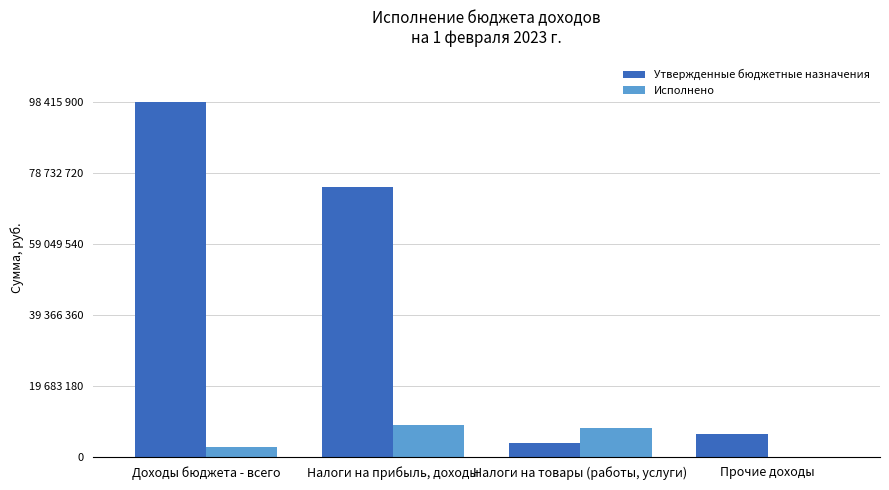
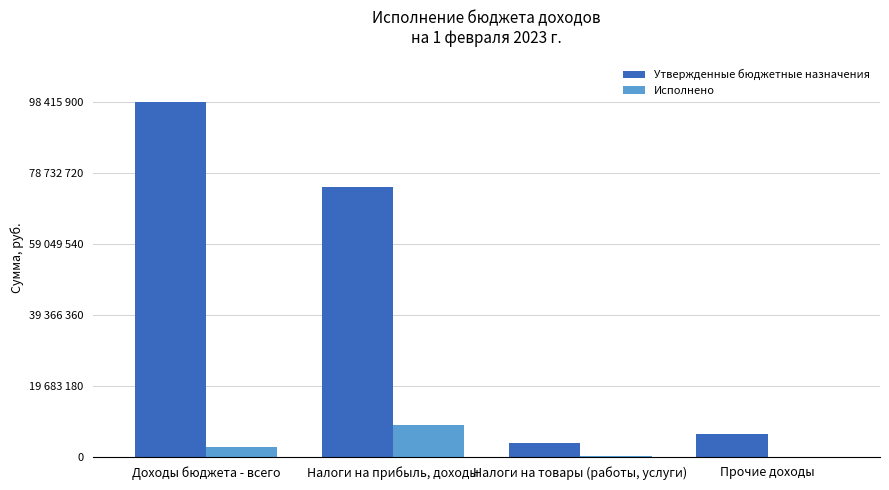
  {
    "Утвержденные бюджетные назначения": {
      "Доходы бюджета - всего": 98000000,
      "Налоги на прибыль, доходы": 75000000,
      "Налоги на товары (работы, услуги)": 4000000,
      "Прочие доходы": 6000000
    },
    "Исполнено": {
      "Доходы бюджета - всего": 3000000,
      "Налоги на прибыль, доходы": 9000000,
-     "Налоги на товары (работы, услуги)": 8000000
+     "Налоги на товары (работы, услуги)": 0
    }
  }
